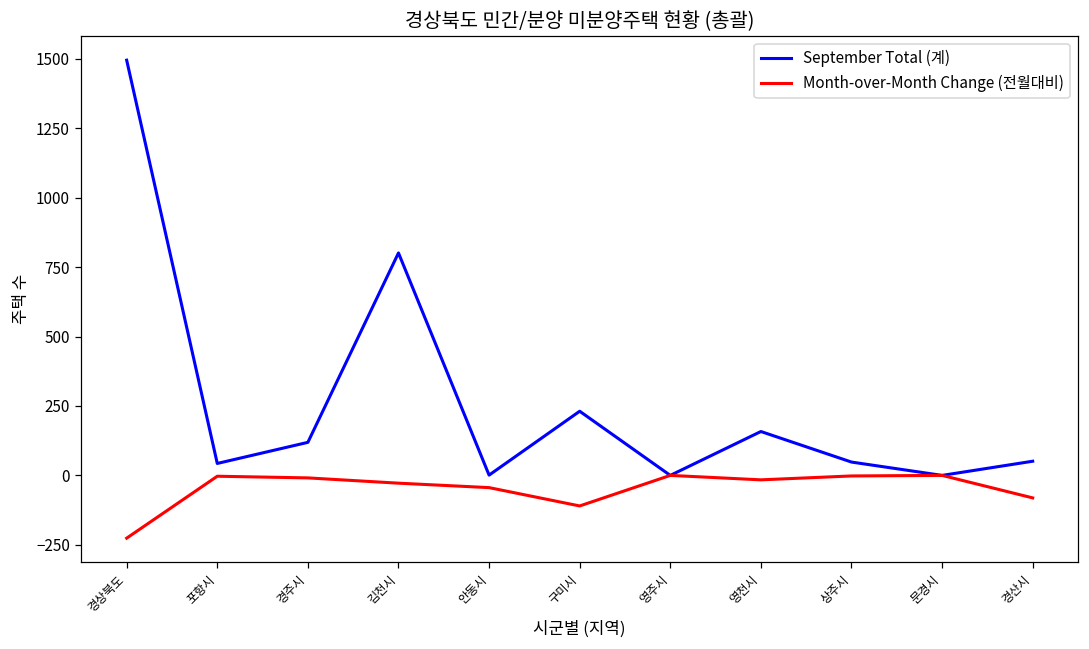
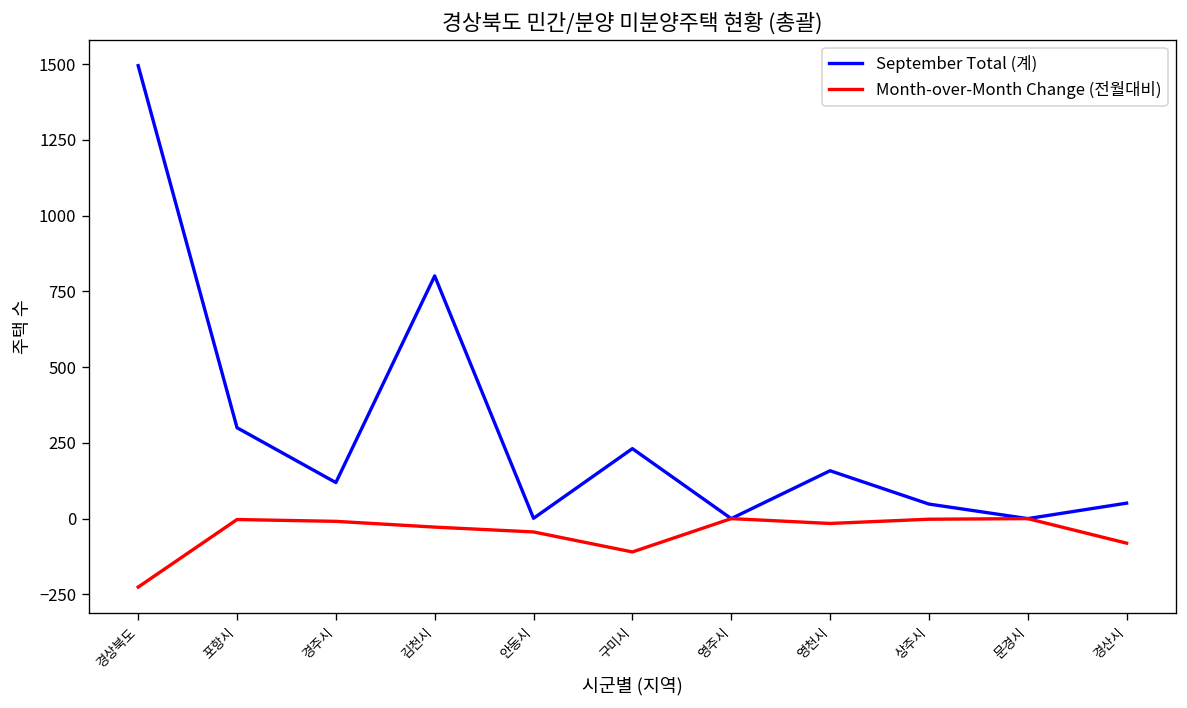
  {
    "September Total (계)": {
      "경상북도": 1500,
-     "포항시": 40,
+     "포항시": 300,
      "경주시": 120,
      "김천시": 800,
      "안동시": 0,
      "구미시": 230,
      "영천시": 160,
      "상주시": 50,
      "경산시": 50
    },
    "Month-over-Month Change (전월대비)": {
      "경상북도": -230,
      "포항시": 0,
      "경주시": -10,
      "김천시": -30,
      "안동시": -40,
      "구미시": -110,
      "영천시": -20,
      "상주시": 0,
      "경산시": -80
    }
  }
